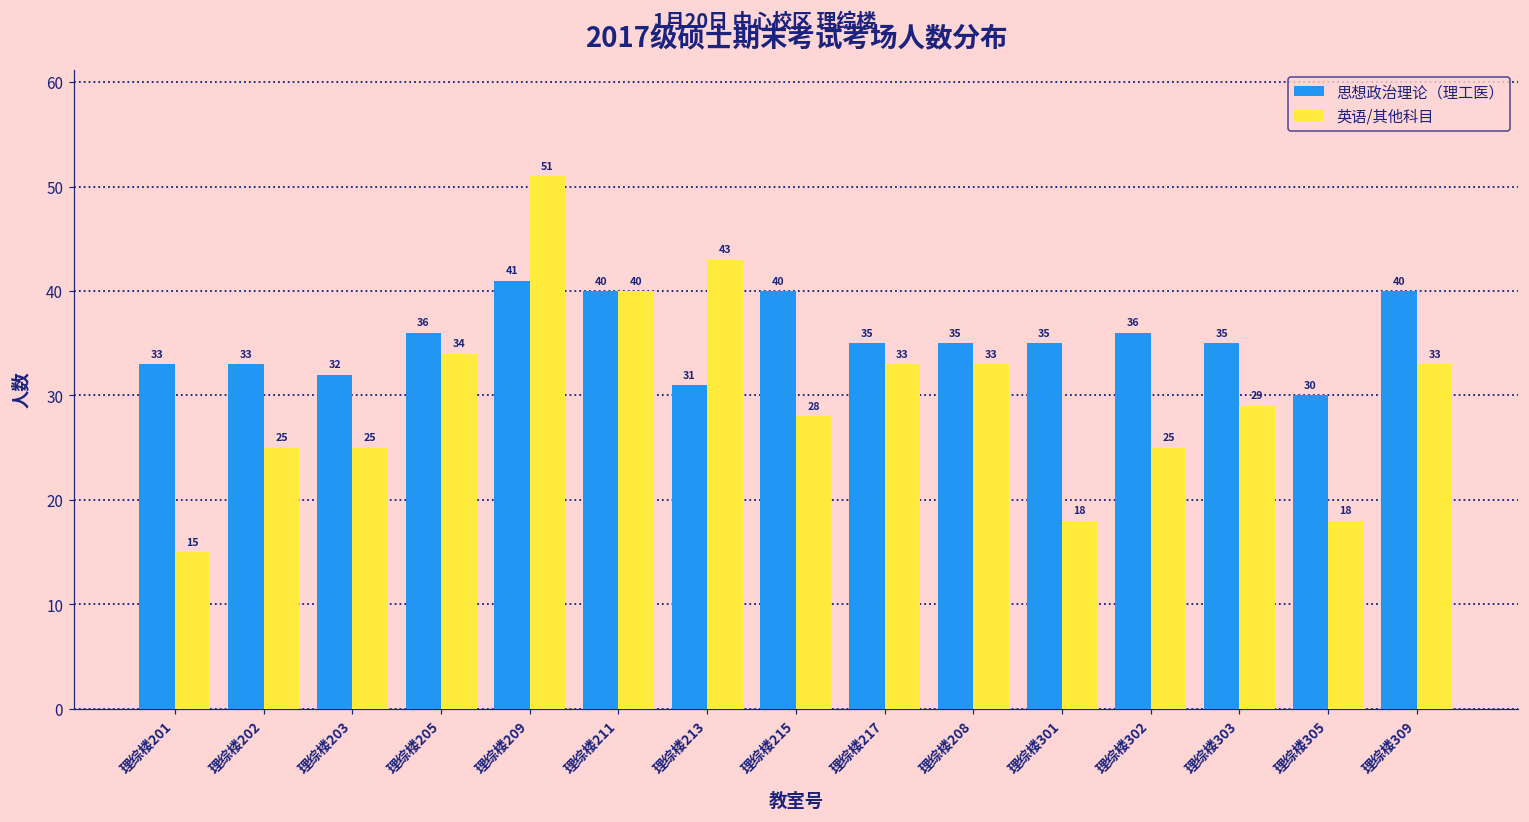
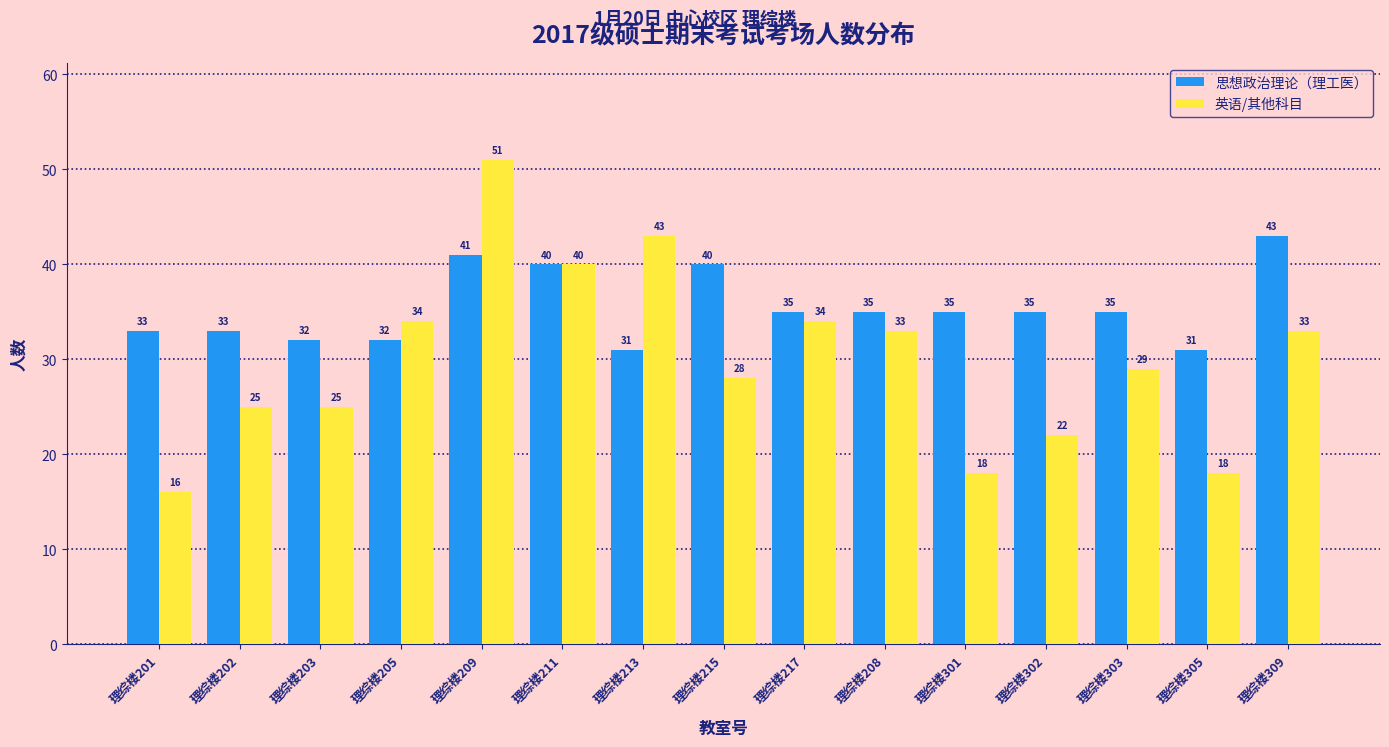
  {
    "思想政治理论（理工医）": {
      "理综楼201": 33,
      "理综楼202": 33,
      "理综楼203": 32,
-     "理综楼205": 36,
+     "理综楼205": 32,
      "理综楼209": 41,
      "理综楼211": 40,
      "理综楼213": 31,
      "理综楼215": 40,
      "理综楼217": 35,
      "理综楼208": 35,
      "理综楼301": 35,
-     "理综楼302": 36,
+     "理综楼302": 35,
      "理综楼303": 35,
-     "理综楼305": 30,
-     "理综楼309": 40
+     "理综楼305": 31,
+     "理综楼309": 43
    },
    "英语/其他科目": {
-     "理综楼201": 15,
+     "理综楼201": 16,
      "理综楼202": 25,
      "理综楼203": 25,
      "理综楼205": 34,
      "理综楼209": 51,
      "理综楼211": 40,
      "理综楼213": 43,
      "理综楼215": 28,
-     "理综楼217": 33,
+     "理综楼217": 34,
      "理综楼208": 33,
      "理综楼301": 18,
-     "理综楼302": 25,
+     "理综楼302": 22,
      "理综楼303": 29,
      "理综楼305": 18,
      "理综楼309": 33
    }
  }
